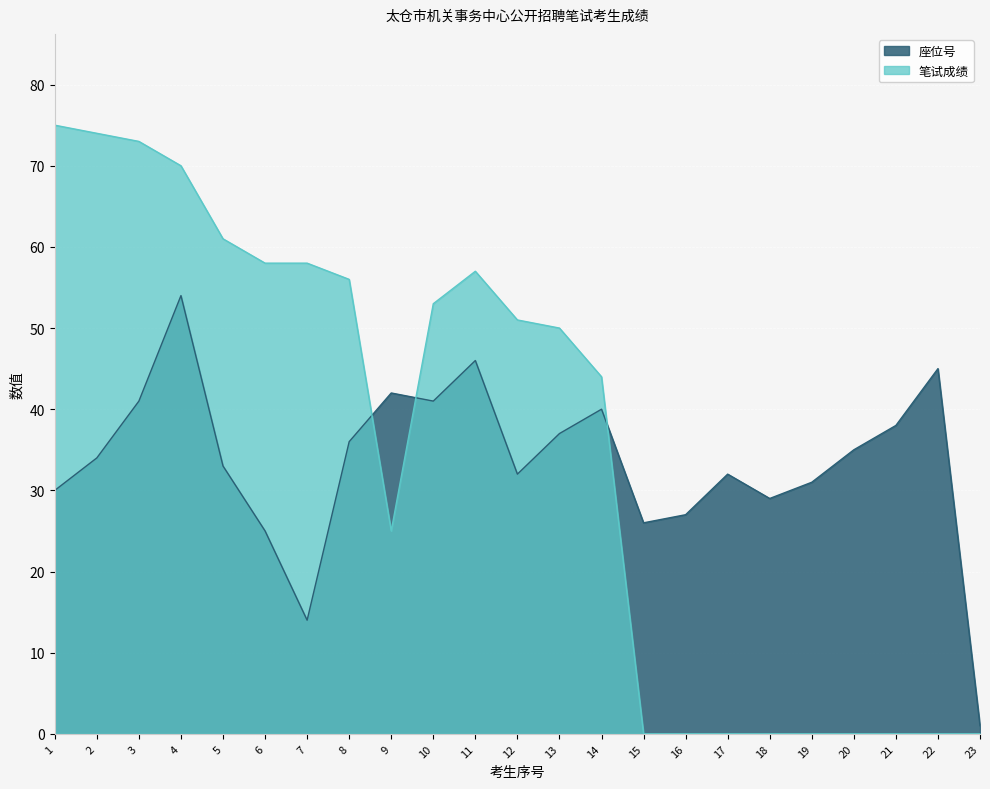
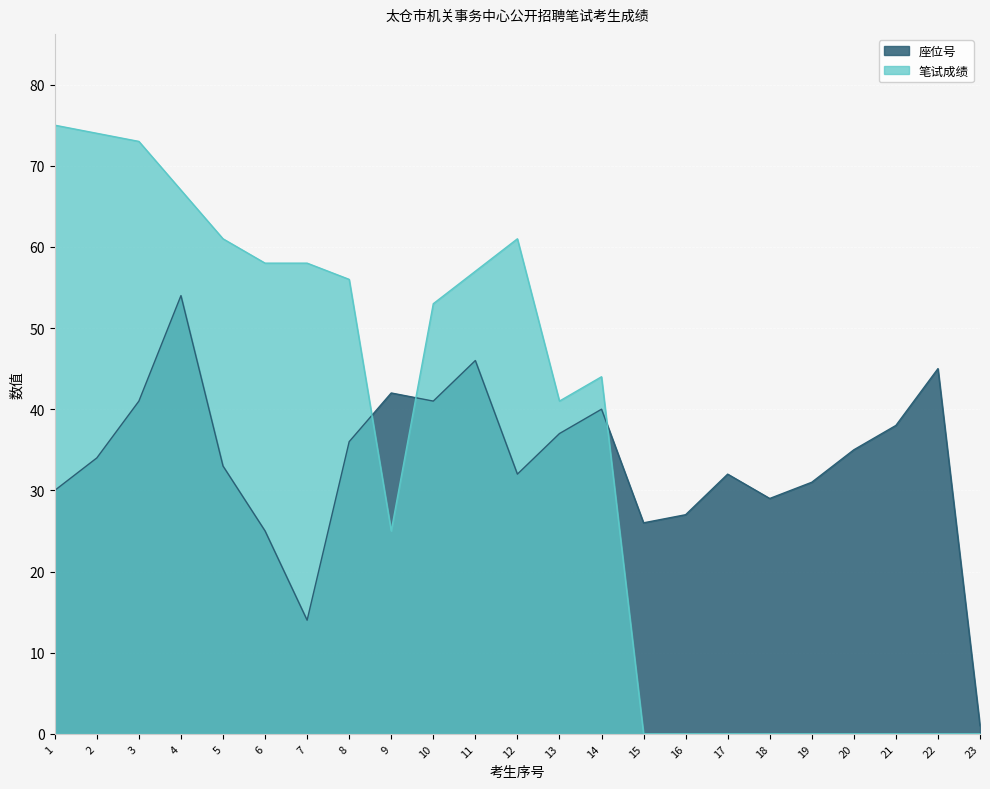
  {
    "座位号": {
      "1": 30,
      "2": 34,
      "3": 41,
      "4": 54,
      "5": 33,
      "6": 25,
      "7": 14,
      "8": 36,
      "9": 42,
      "10": 41,
      "11": 46,
      "12": 32,
      "13": 37,
      "14": 40,
      "15": 26,
      "16": 27,
      "17": 32,
      "18": 29,
      "19": 31,
      "20": 35,
      "21": 38,
      "22": 45,
      "23": 1
    },
    "笔试成绩": {
      "1": 75,
      "2": 74,
      "3": 73,
-     "4": 70,
+     "4": 67,
      "5": 61,
      "6": 58,
      "7": 58,
      "8": 56,
      "9": 25,
      "10": 53,
      "11": 57,
-     "12": 51,
-     "13": 50,
+     "12": 61,
+     "13": 41,
      "14": 44,
      "15": 0,
      "16": 0,
      "17": 0,
      "18": 0,
      "19": 0,
      "20": 0,
      "21": 0,
      "22": 0,
      "23": 0
    }
  }
